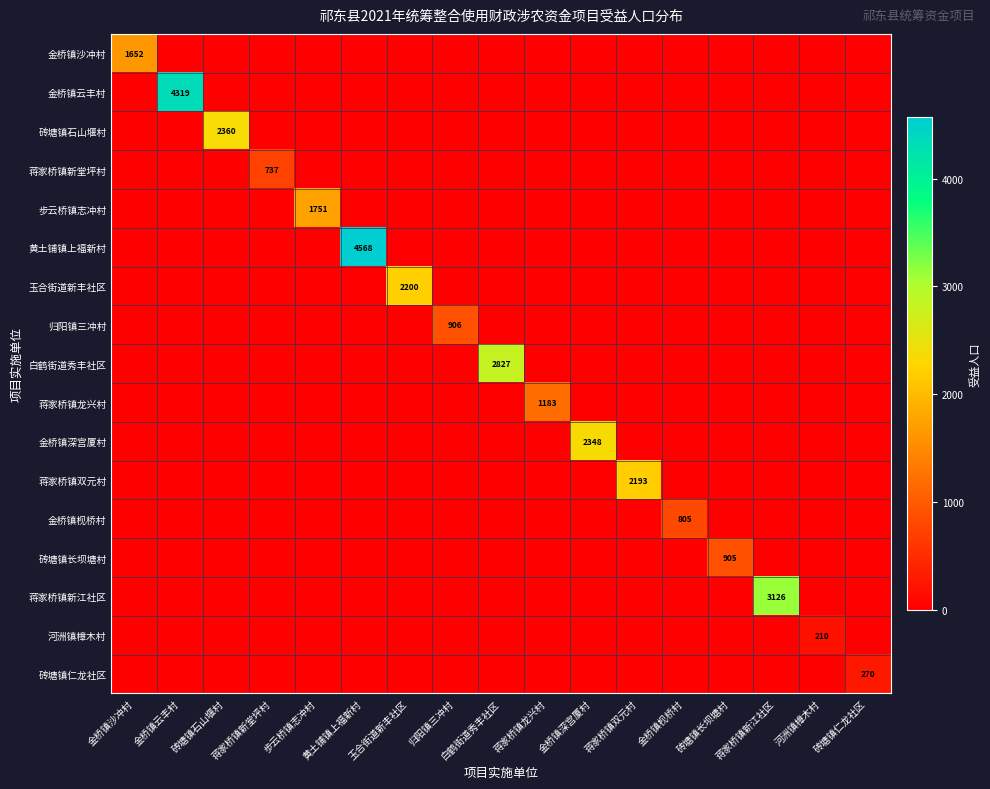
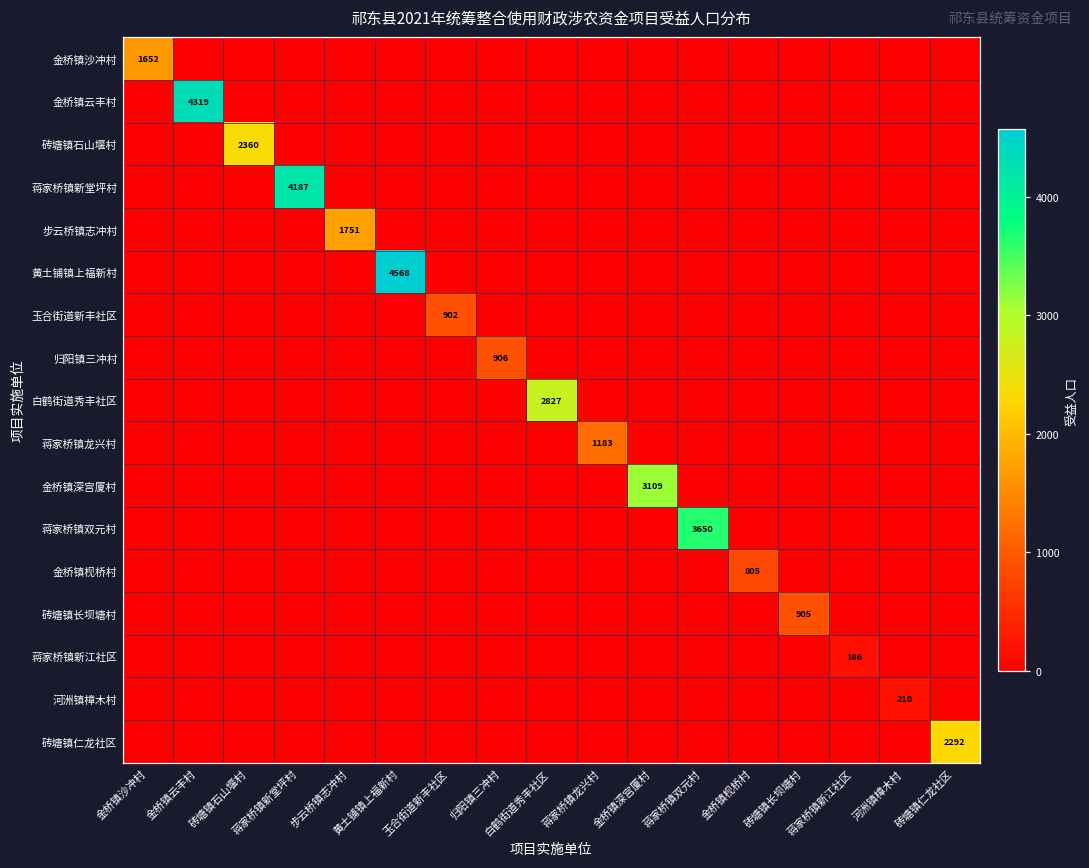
  {
    "金桥镇沙冲村": {
      "金桥镇沙冲村": 1652
    },
    "金桥镇云丰村": {
      "金桥镇云丰村": 4319
    },
    "砖塘镇石山堰村": {
      "砖塘镇石山堰村": 2360
    },
    "蒋家桥镇新堂坪村": {
-     "蒋家桥镇新堂坪村": 737
+     "蒋家桥镇新堂坪村": 4187
    },
    "步云桥镇志冲村": {
      "步云桥镇志冲村": 1751
    },
    "黄土铺镇上福新村": {
      "黄土铺镇上福新村": 4568
    },
    "玉合街道新丰社区": {
-     "玉合街道新丰社区": 2200
+     "玉合街道新丰社区": 902
    },
    "归阳镇三冲村": {
      "归阳镇三冲村": 906
    },
    "白鹤街道秀丰社区": {
      "白鹤街道秀丰社区": 2827
    },
    "蒋家桥镇龙兴村": {
      "蒋家桥镇龙兴村": 1183
    },
    "金桥镇深宫厦村": {
-     "金桥镇深宫厦村": 2348
+     "金桥镇深宫厦村": 3109
    },
    "蒋家桥镇双元村": {
-     "蒋家桥镇双元村": 2193
+     "蒋家桥镇双元村": 3650
    },
    "金桥镇枧桥村": {
      "金桥镇枧桥村": 805
    },
    "砖塘镇长坝塘村": {
      "砖塘镇长坝塘村": 905
    },
    "蒋家桥镇新江社区": {
-     "蒋家桥镇新江社区": 3126
+     "蒋家桥镇新江社区": 186
    },
    "河洲镇樟木村": {
      "河洲镇樟木村": 210
    },
    "砖塘镇仁龙社区": {
-     "砖塘镇仁龙社区": 270
+     "砖塘镇仁龙社区": 2292
    }
  }
